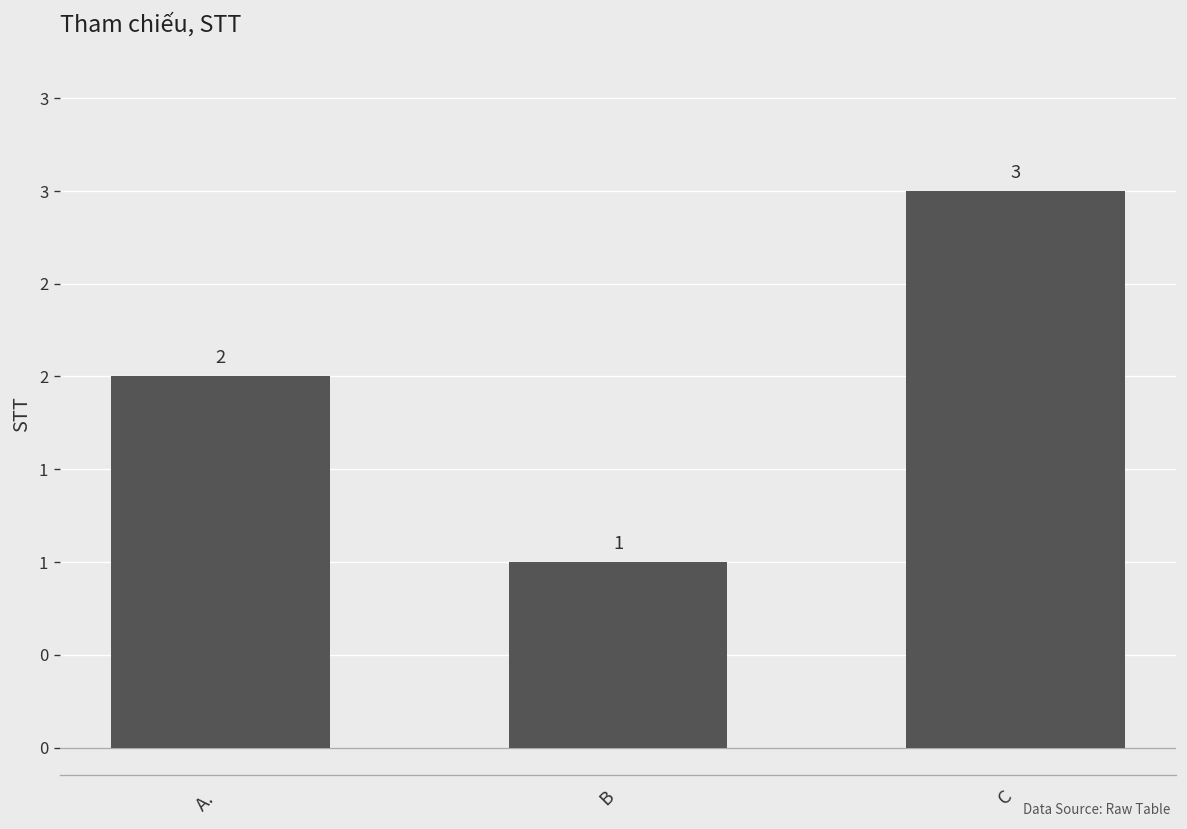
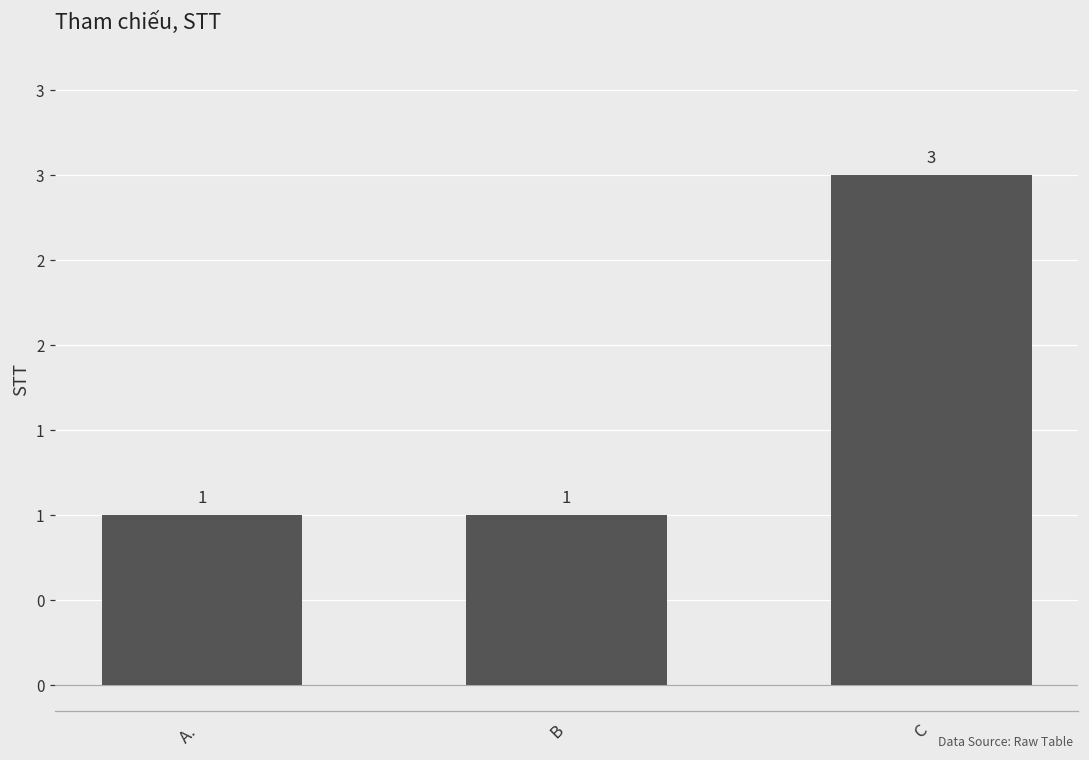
  {
-   "A.": 2,
+   "A.": 1,
    "B": 1,
    "C": 3
  }
